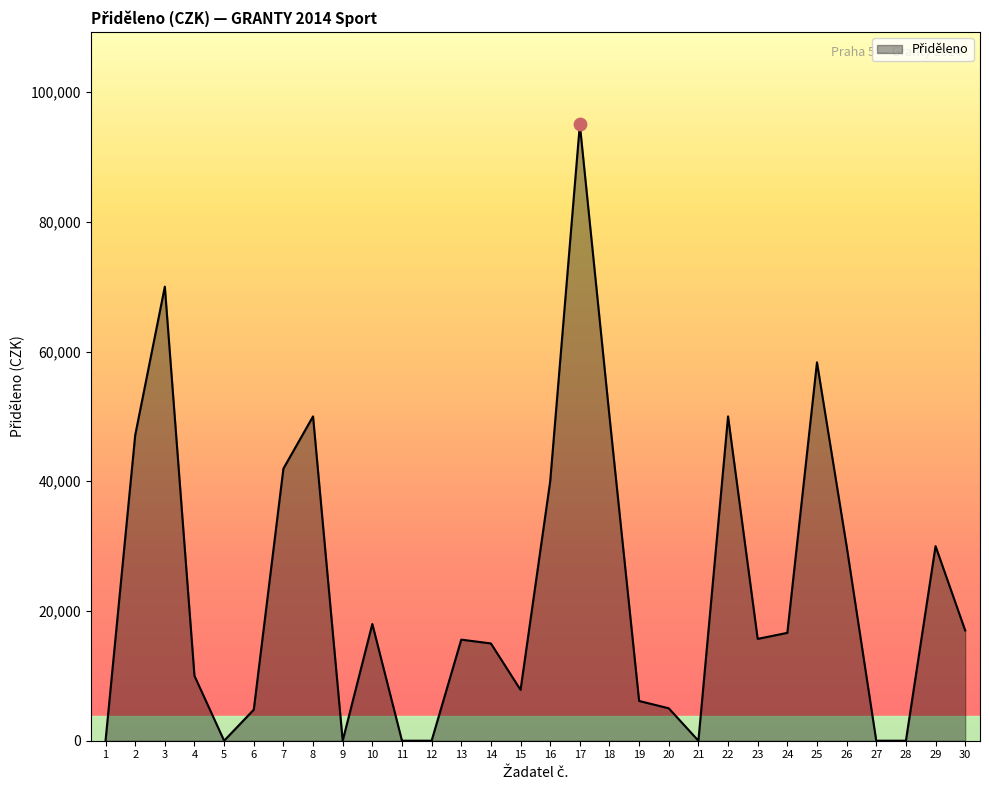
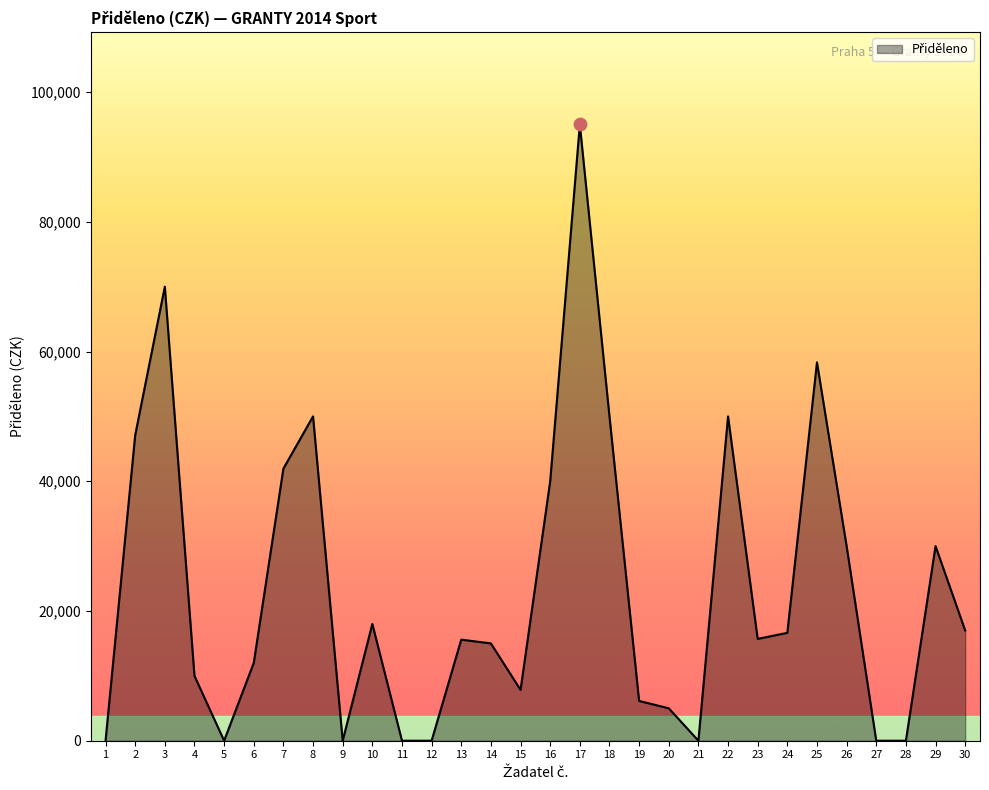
  {
    "Přiděleno": {
      "2": "47,000",
      "3": "70,000",
      "4": "10,000",
-     "6": "5,000",
+     "6": "12,000",
      "7": "42,000",
      "8": "50,000",
      "10": "18,000",
      "13": "16,000",
      "14": "15,000",
      "15": "8,000",
      "16": "40,000",
      "18": "50,000",
      "19": "6,000",
      "20": "5,000",
      "22": "50,000",
      "23": "16,000",
      "24": "17,000",
      "25": "58,000",
      "26": "30,000",
      "29": "30,000",
      "30": "17,000"
    }
  }
